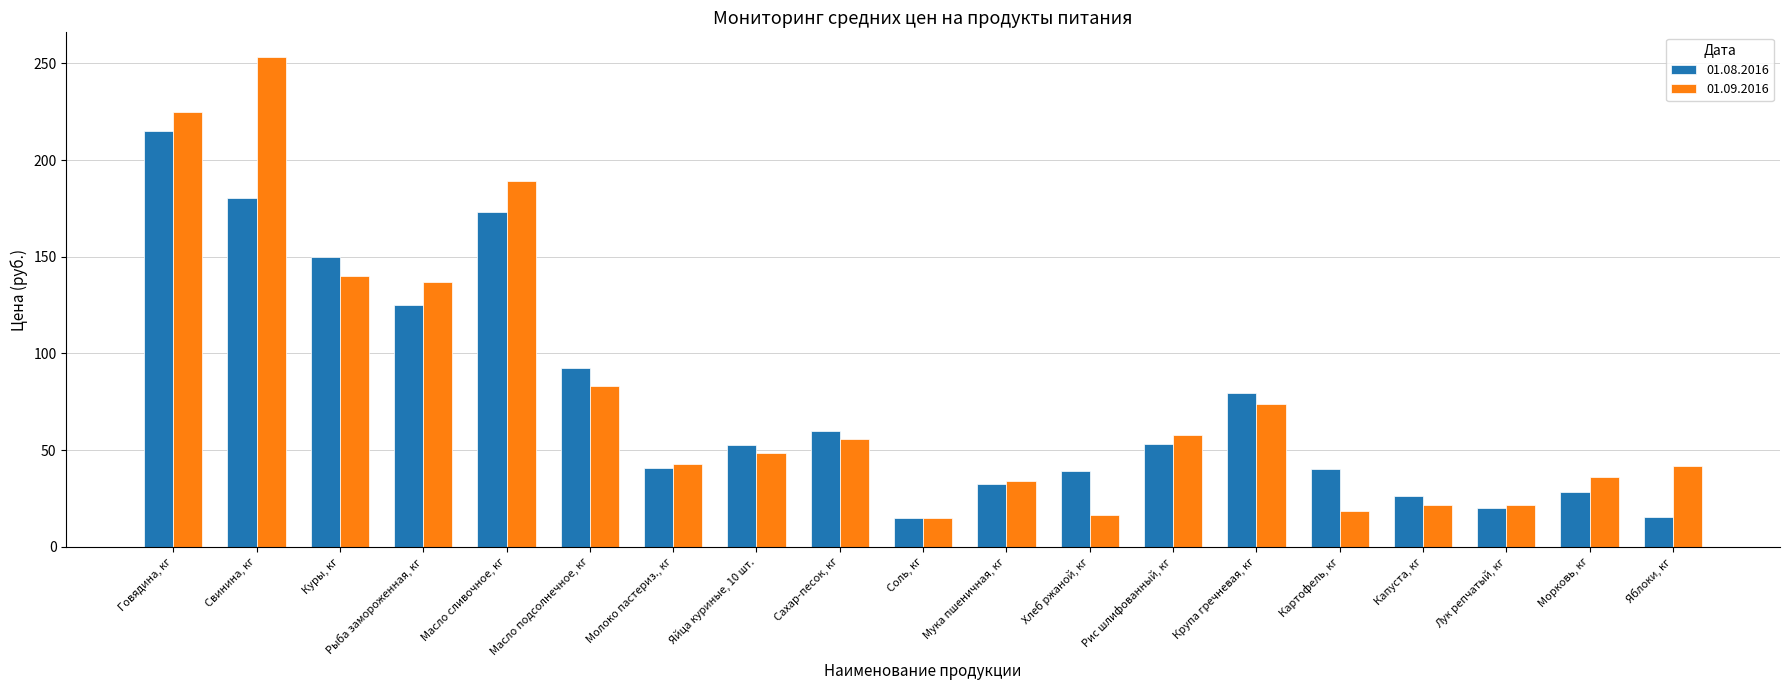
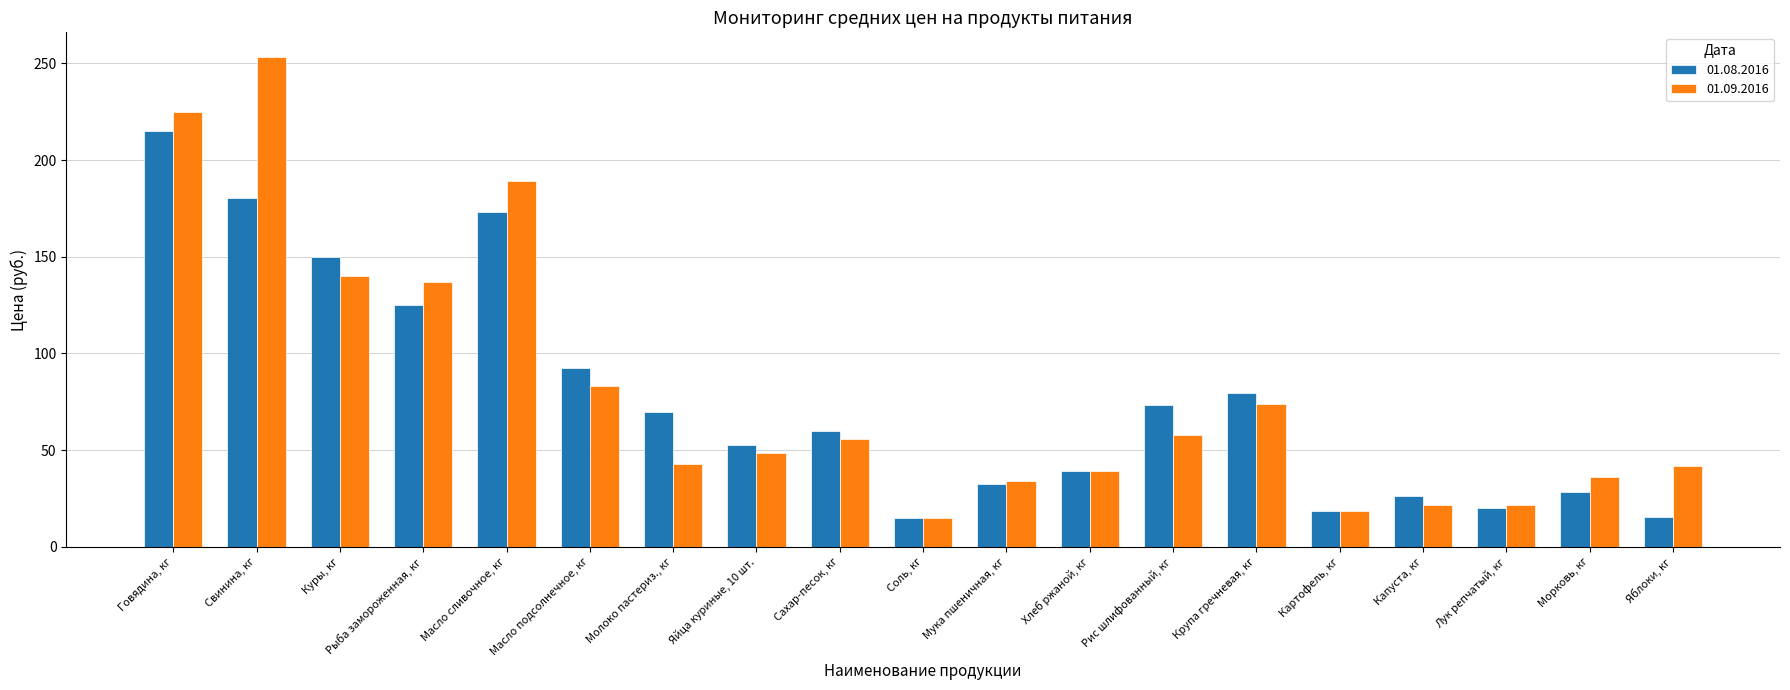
  {
    "01.08.2016": {
      "Говядина, кг": 215,
      "Свинина, кг": 180,
      "Куры, кг": 150,
      "Рыба замороженная, кг": 125,
      "Масло сливочное, кг": 173,
      "Масло подсолнечное, кг": 92,
-     "Молоко пастериз., кг": 41,
+     "Молоко пастериз., кг": 70,
      "Яйца куриные, 10 шт.": 53,
      "Сахар-песок, кг": 60,
      "Соль, кг": 15,
      "Мука пшеничная, кг": 32,
      "Хлеб ржаной, кг": 39,
-     "Рис шлифованный, кг": 53,
+     "Рис шлифованный, кг": 73,
      "Крупа гречневая, кг": 80,
-     "Картофель, кг": 40,
+     "Картофель, кг": 18,
      "Капуста, кг": 26,
      "Лук репчатый, кг": 20,
      "Морковь, кг": 28,
      "Яблоки, кг": 16
    },
    "01.09.2016": {
      "Говядина, кг": 225,
      "Свинина, кг": 253,
      "Куры, кг": 140,
      "Рыба замороженная, кг": 137,
      "Масло сливочное, кг": 189,
      "Масло подсолнечное, кг": 83,
      "Молоко пастериз., кг": 43,
      "Яйца куриные, 10 шт.": 48,
      "Сахар-песок, кг": 56,
      "Соль, кг": 15,
      "Мука пшеничная, кг": 34,
-     "Хлеб ржаной, кг": 17,
+     "Хлеб ржаной, кг": 39,
      "Рис шлифованный, кг": 58,
      "Крупа гречневая, кг": 74,
      "Картофель, кг": 18,
      "Капуста, кг": 22,
      "Лук репчатый, кг": 22,
      "Морковь, кг": 36,
      "Яблоки, кг": 42
    }
  }
